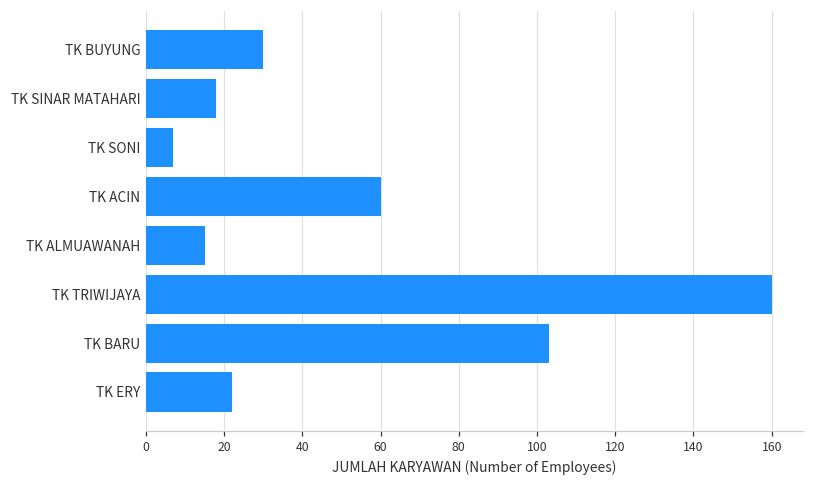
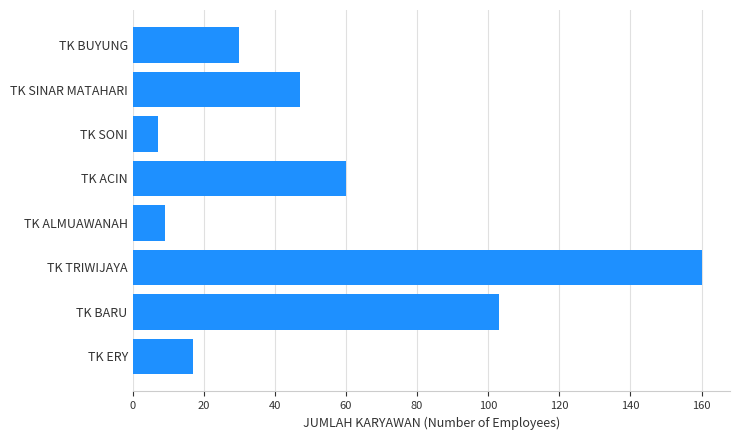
  {
    "TK BUYUNG": 30,
-   "TK SINAR MATAHARI": 18,
+   "TK SINAR MATAHARI": 47,
    "TK SONI": 7,
    "TK ACIN": 60,
-   "TK ALMUAWANAH": 15,
+   "TK ALMUAWANAH": 9,
    "TK TRIWIJAYA": 160,
    "TK BARU": 103,
-   "TK ERY": 22
+   "TK ERY": 17
  }
